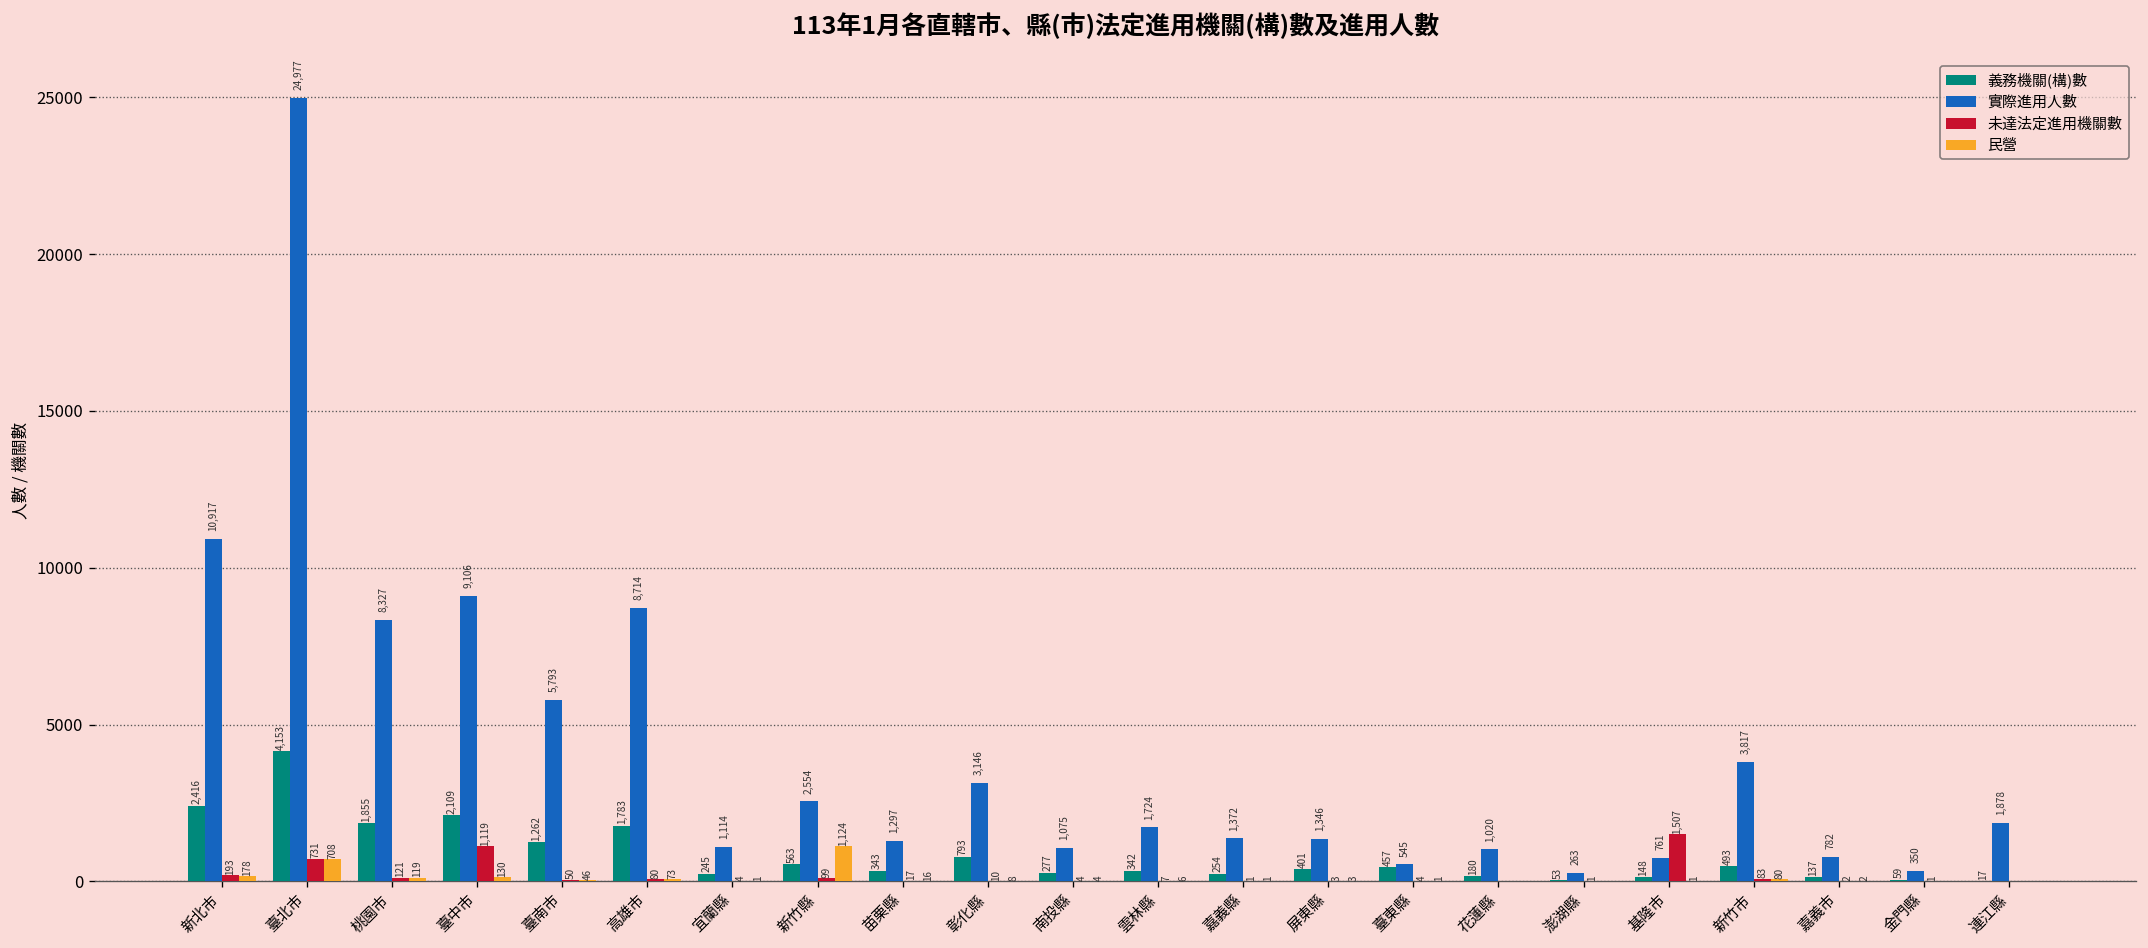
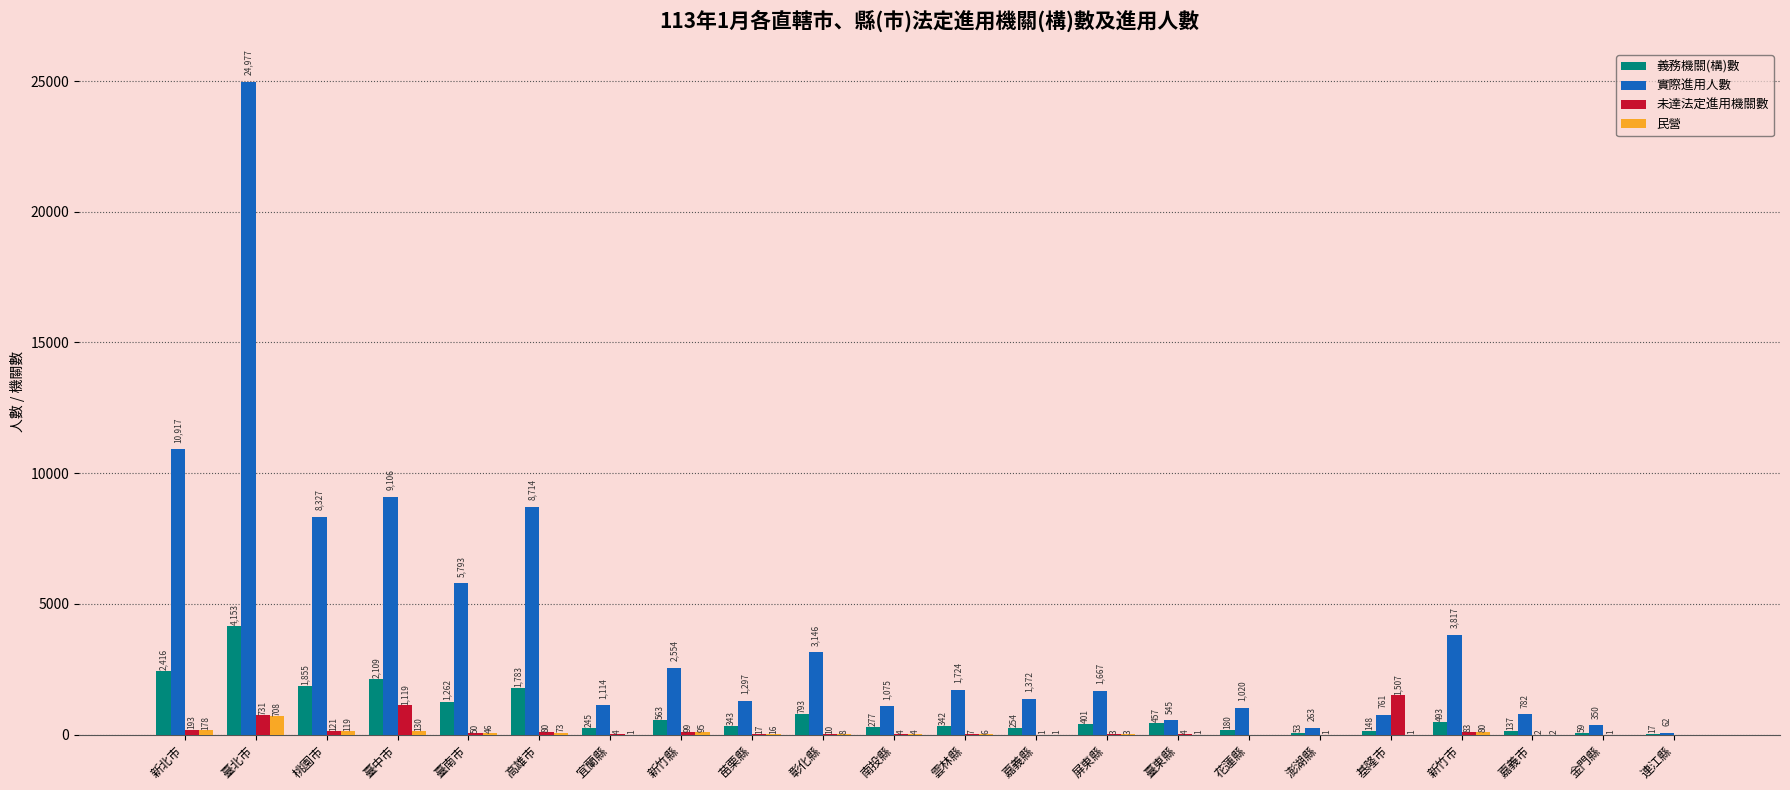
  {
    "義務機關(構)數": {
      "新北市": "2,416",
      "臺北市": "4,153",
      "桃園市": "1,855",
      "臺中市": "2,109",
      "臺南市": "1,262",
      "高雄市": "1,783",
      "宜蘭縣": "245",
      "新竹縣": "563",
      "苗栗縣": "343",
      "彰化縣": "793",
      "南投縣": "277",
      "雲林縣": "342",
      "嘉義縣": "254",
      "屏東縣": "401",
      "臺東縣": "457",
      "花蓮縣": "180",
      "澎湖縣": "53",
      "基隆市": "148",
      "新竹市": "493",
      "嘉義市": "137",
      "金門縣": "59",
      "連江縣": "17"
    },
    "實際進用人數": {
      "新北市": "10,917",
      "臺北市": "24,977",
      "桃園市": "8,327",
      "臺中市": "9,106",
      "臺南市": "5,793",
      "高雄市": "8,714",
      "宜蘭縣": "1,114",
      "新竹縣": "2,554",
      "苗栗縣": "1,297",
      "彰化縣": "3,146",
      "南投縣": "1,075",
      "雲林縣": "1,724",
      "嘉義縣": "1,372",
-     "屏東縣": "1,346",
+     "屏東縣": "1,667",
      "臺東縣": "545",
      "花蓮縣": "1,020",
      "澎湖縣": "263",
      "基隆市": "761",
      "新竹市": "3,817",
      "嘉義市": "782",
      "金門縣": "350",
-     "連江縣": "1,878"
+     "連江縣": "62"
    },
    "未達法定進用機關數": {
      "新北市": "193",
      "臺北市": "731",
      "桃園市": "121",
      "臺中市": "1,119",
      "臺南市": "50",
      "高雄市": "80",
      "宜蘭縣": "4",
      "新竹縣": "99",
      "苗栗縣": "17",
      "彰化縣": "10",
      "南投縣": "4",
      "雲林縣": "7",
      "嘉義縣": "1",
      "屏東縣": "3",
      "臺東縣": "4",
      "澎湖縣": "1",
      "基隆市": "1,507",
      "新竹市": "83",
      "嘉義市": "2",
      "金門縣": "1"
    },
    "民營": {
      "新北市": "178",
      "臺北市": "708",
      "桃園市": "119",
      "臺中市": "130",
      "臺南市": "46",
      "高雄市": "73",
      "宜蘭縣": "1",
-     "新竹縣": "1,124",
+     "新竹縣": "95",
      "苗栗縣": "16",
      "彰化縣": "8",
      "南投縣": "4",
      "雲林縣": "6",
      "嘉義縣": "1",
      "屏東縣": "3",
      "臺東縣": "1",
      "基隆市": "1",
      "新竹市": "80",
      "嘉義市": "2"
    }
  }
